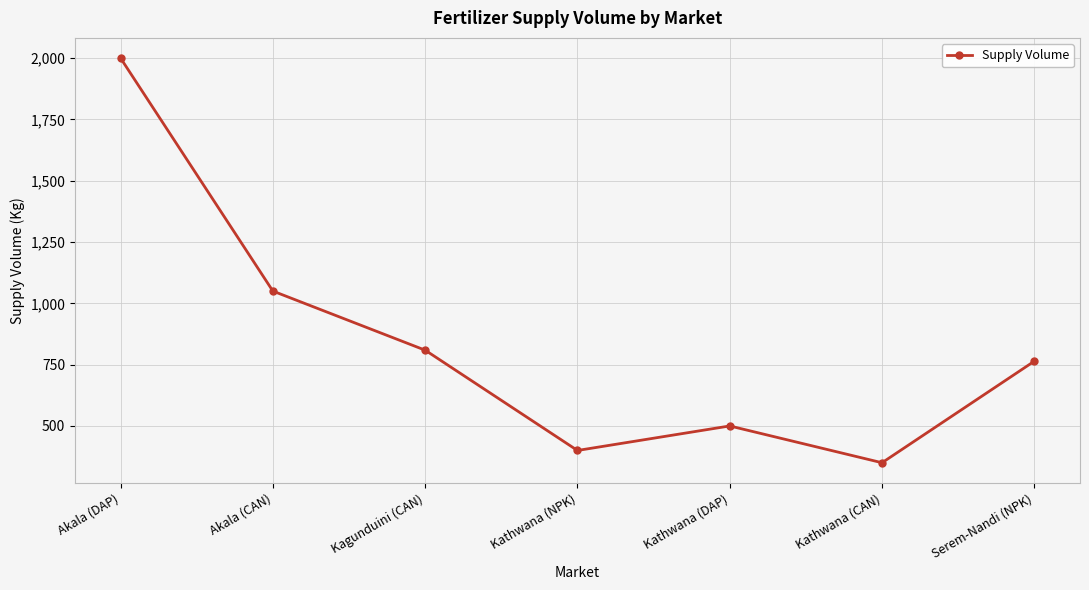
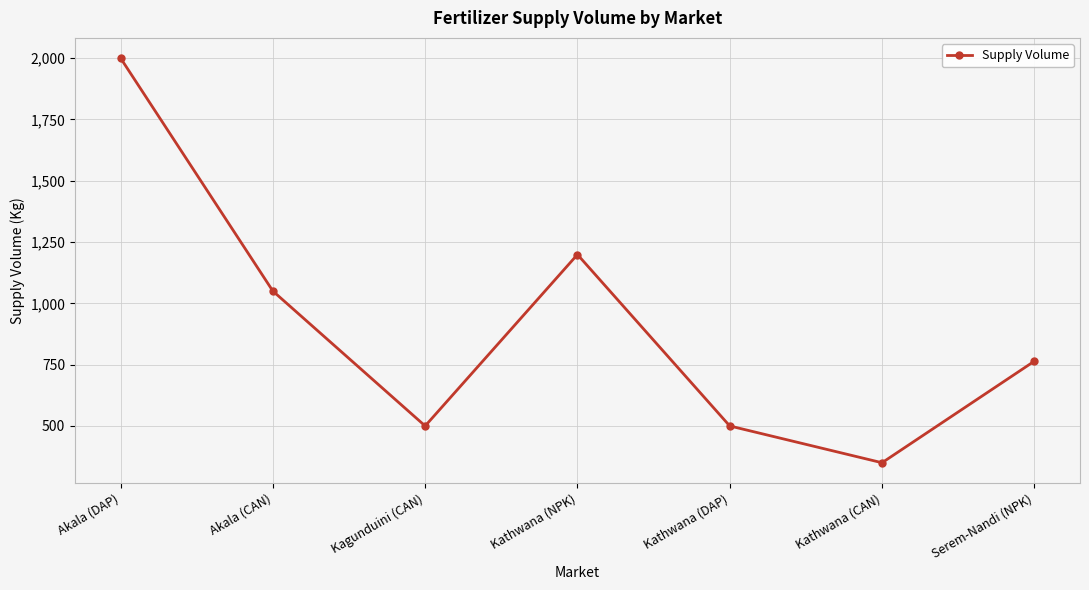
  {
    "Akala (DAP)": "2,000",
    "Akala (CAN)": "1,050",
-   "Kagunduini (CAN)": "810",
-   "Kathwana (NPK)": "400",
+   "Kagunduini (CAN)": "500",
+   "Kathwana (NPK)": "1,200",
    "Kathwana (DAP)": "500",
    "Kathwana (CAN)": "350",
    "Serem-Nandi (NPK)": "760"
  }
